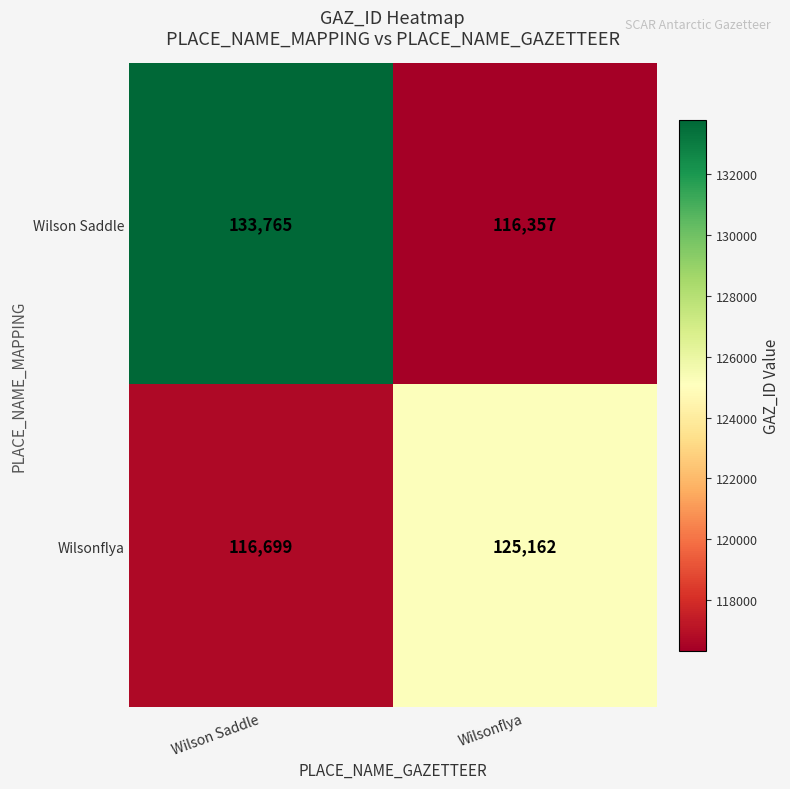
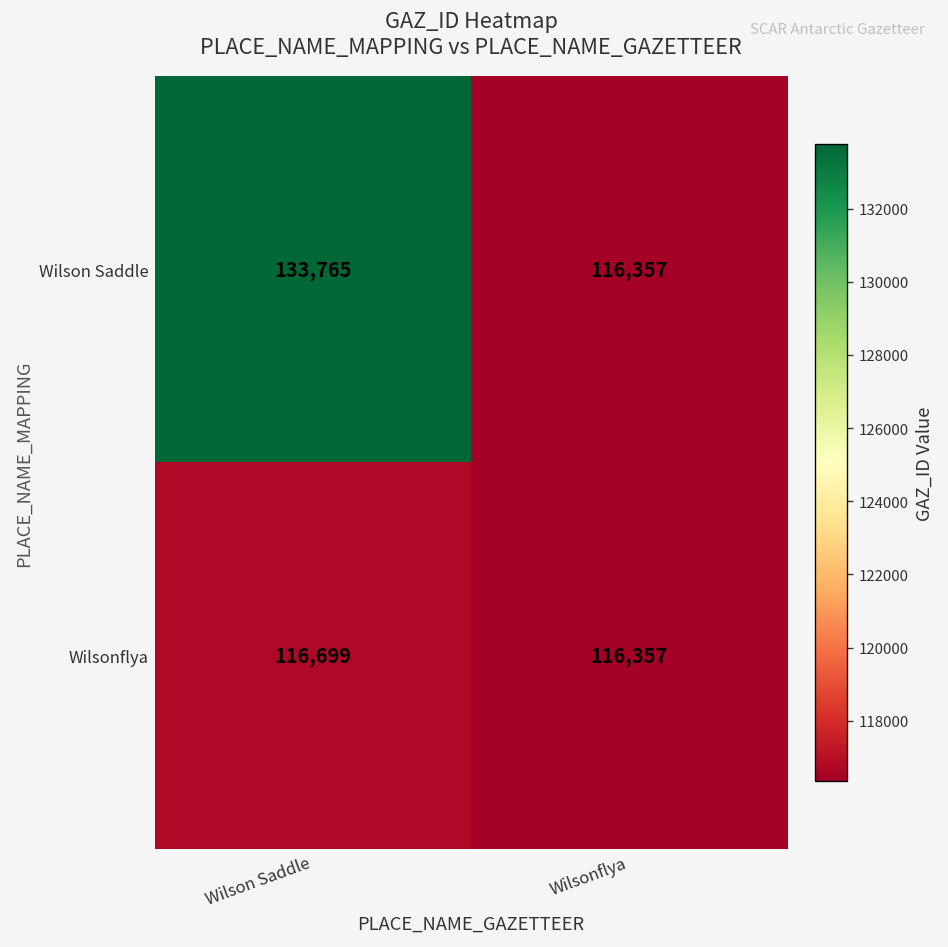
  {
    "Wilson Saddle": {
      "Wilson Saddle": "133,765",
      "Wilsonflya": "116,357"
    },
    "Wilsonflya": {
      "Wilson Saddle": "116,699",
-     "Wilsonflya": "125,162"
+     "Wilsonflya": "116,357"
    }
  }
